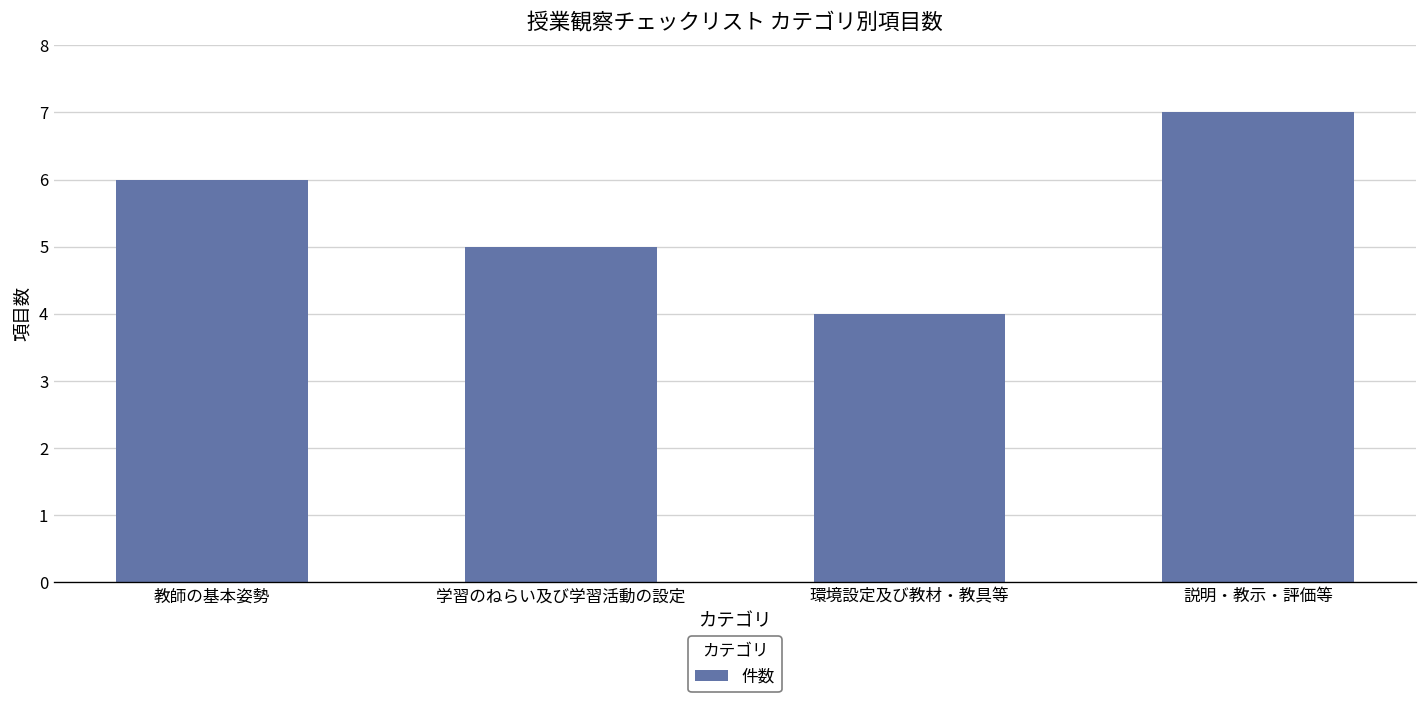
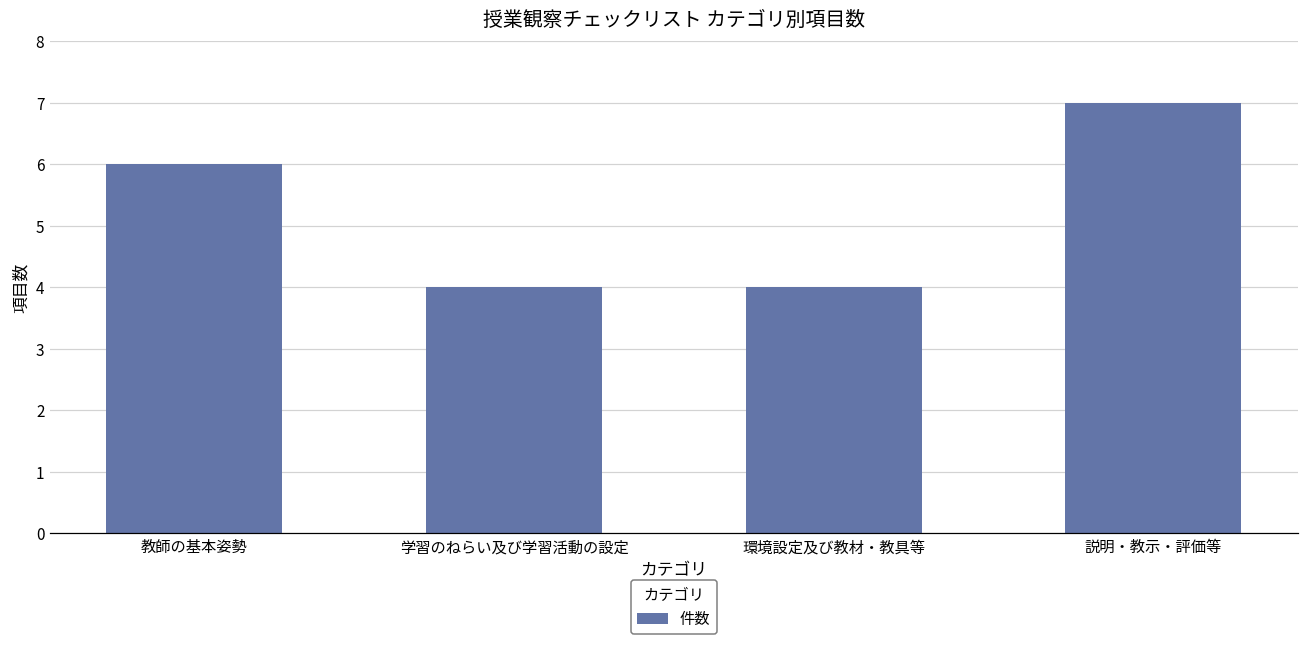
  {
    "教師の基本姿勢": 6,
-   "学習のねらい及び学習活動の設定": 5,
+   "学習のねらい及び学習活動の設定": 4,
    "環境設定及び教材・教具等": 4,
    "説明・教示・評価等": 7
  }
